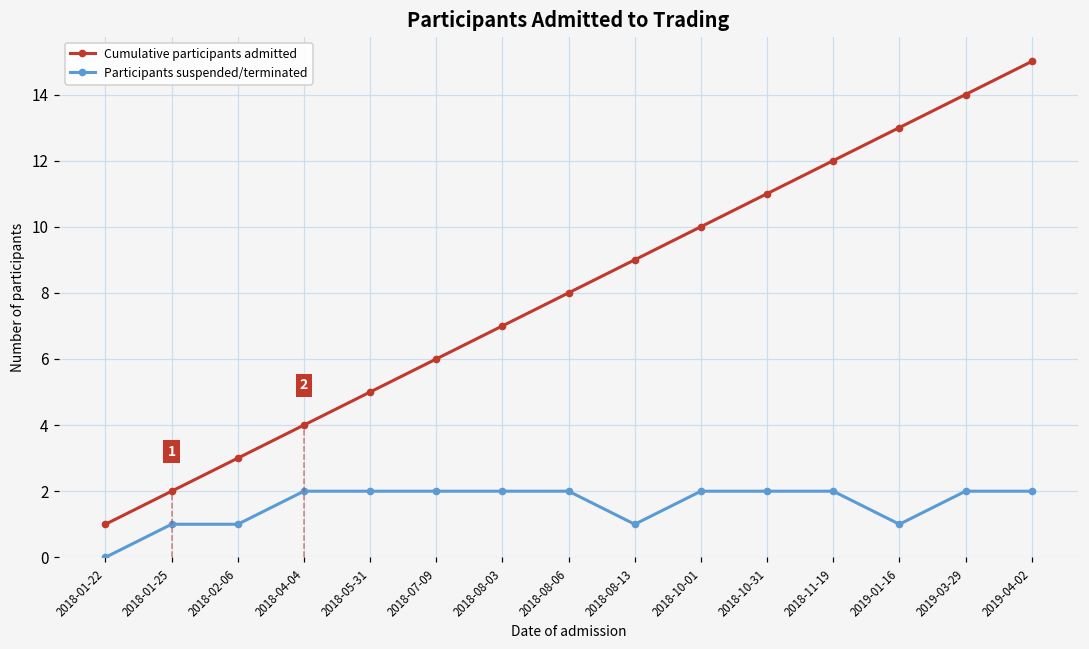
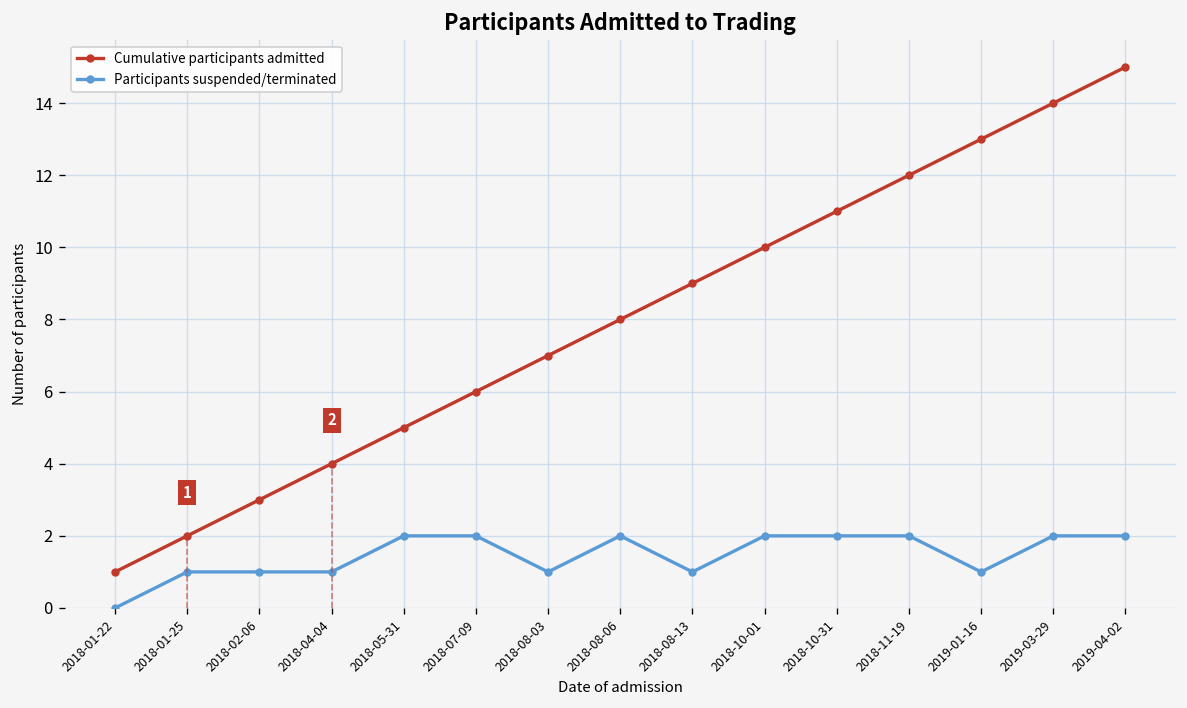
  {
    "Participants suspended/terminated": {
      "2018-01-22": 0,
      "2018-01-25": 1,
      "2018-02-06": 1,
-     "2018-04-04": 2,
+     "2018-04-04": 1,
      "2018-05-31": 2,
      "2018-07-09": 2,
-     "2018-08-03": 2,
+     "2018-08-03": 1,
      "2018-08-06": 2,
      "2018-08-13": 1,
      "2018-10-01": 2,
      "2018-10-31": 2,
      "2018-11-19": 2,
      "2019-01-16": 1,
      "2019-03-29": 2,
      "2019-04-02": 2
    }
  }
